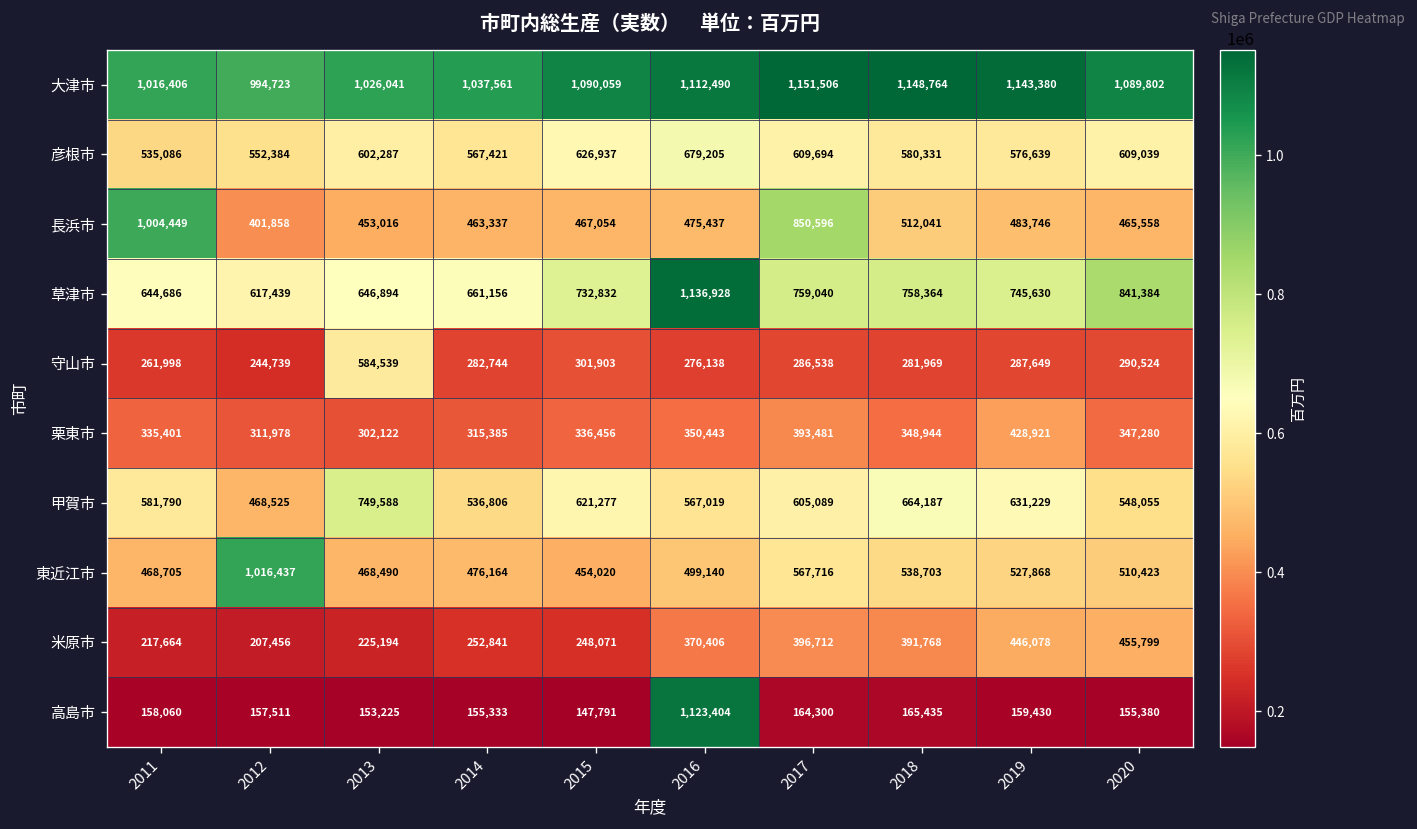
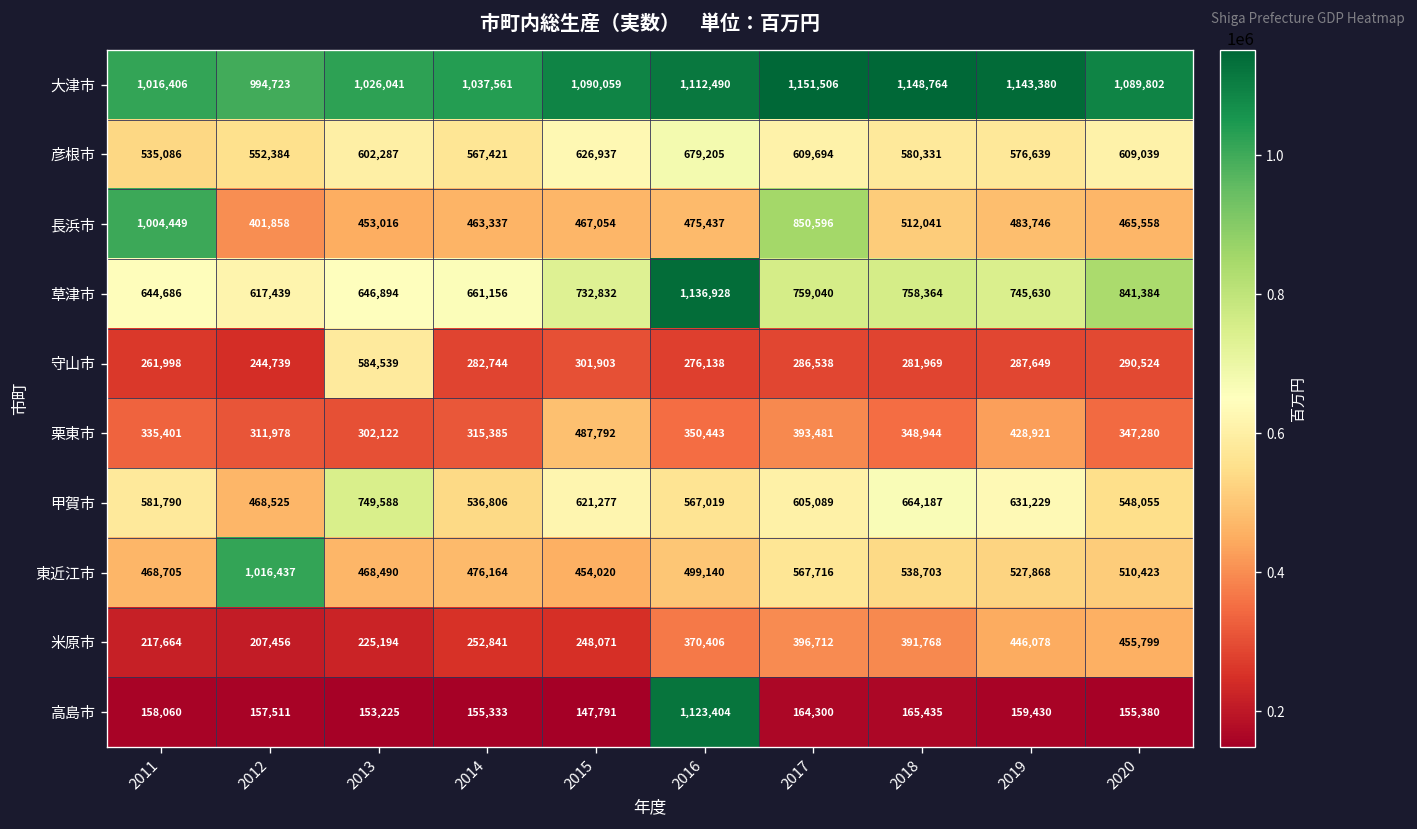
  {
    "大津市": {
      "2011": "1,016,406",
      "2012": "994,723",
      "2013": "1,026,041",
      "2014": "1,037,561",
      "2015": "1,090,059",
      "2016": "1,112,490",
      "2017": "1,151,506",
      "2018": "1,148,764",
      "2019": "1,143,380",
      "2020": "1,089,802"
    },
    "彦根市": {
      "2011": "535,086",
      "2012": "552,384",
      "2013": "602,287",
      "2014": "567,421",
      "2015": "626,937",
      "2016": "679,205",
      "2017": "609,694",
      "2018": "580,331",
      "2019": "576,639",
      "2020": "609,039"
    },
    "長浜市": {
      "2011": "1,004,449",
      "2012": "401,858",
      "2013": "453,016",
      "2014": "463,337",
      "2015": "467,054",
      "2016": "475,437",
      "2017": "850,596",
      "2018": "512,041",
      "2019": "483,746",
      "2020": "465,558"
    },
    "草津市": {
      "2011": "644,686",
      "2012": "617,439",
      "2013": "646,894",
      "2014": "661,156",
      "2015": "732,832",
      "2016": "1,136,928",
      "2017": "759,040",
      "2018": "758,364",
      "2019": "745,630",
      "2020": "841,384"
    },
    "守山市": {
      "2011": "261,998",
      "2012": "244,739",
      "2013": "584,539",
      "2014": "282,744",
      "2015": "301,903",
      "2016": "276,138",
      "2017": "286,538",
      "2018": "281,969",
      "2019": "287,649",
      "2020": "290,524"
    },
    "栗東市": {
      "2011": "335,401",
      "2012": "311,978",
      "2013": "302,122",
      "2014": "315,385",
-     "2015": "336,456",
+     "2015": "487,792",
      "2016": "350,443",
      "2017": "393,481",
      "2018": "348,944",
      "2019": "428,921",
      "2020": "347,280"
    },
    "甲賀市": {
      "2011": "581,790",
      "2012": "468,525",
      "2013": "749,588",
      "2014": "536,806",
      "2015": "621,277",
      "2016": "567,019",
      "2017": "605,089",
      "2018": "664,187",
      "2019": "631,229",
      "2020": "548,055"
    },
    "東近江市": {
      "2011": "468,705",
      "2012": "1,016,437",
      "2013": "468,490",
      "2014": "476,164",
      "2015": "454,020",
      "2016": "499,140",
      "2017": "567,716",
      "2018": "538,703",
      "2019": "527,868",
      "2020": "510,423"
    },
    "米原市": {
      "2011": "217,664",
      "2012": "207,456",
      "2013": "225,194",
      "2014": "252,841",
      "2015": "248,071",
      "2016": "370,406",
      "2017": "396,712",
      "2018": "391,768",
      "2019": "446,078",
      "2020": "455,799"
    },
    "高島市": {
      "2011": "158,060",
      "2012": "157,511",
      "2013": "153,225",
      "2014": "155,333",
      "2015": "147,791",
      "2016": "1,123,404",
      "2017": "164,300",
      "2018": "165,435",
      "2019": "159,430",
      "2020": "155,380"
    }
  }
